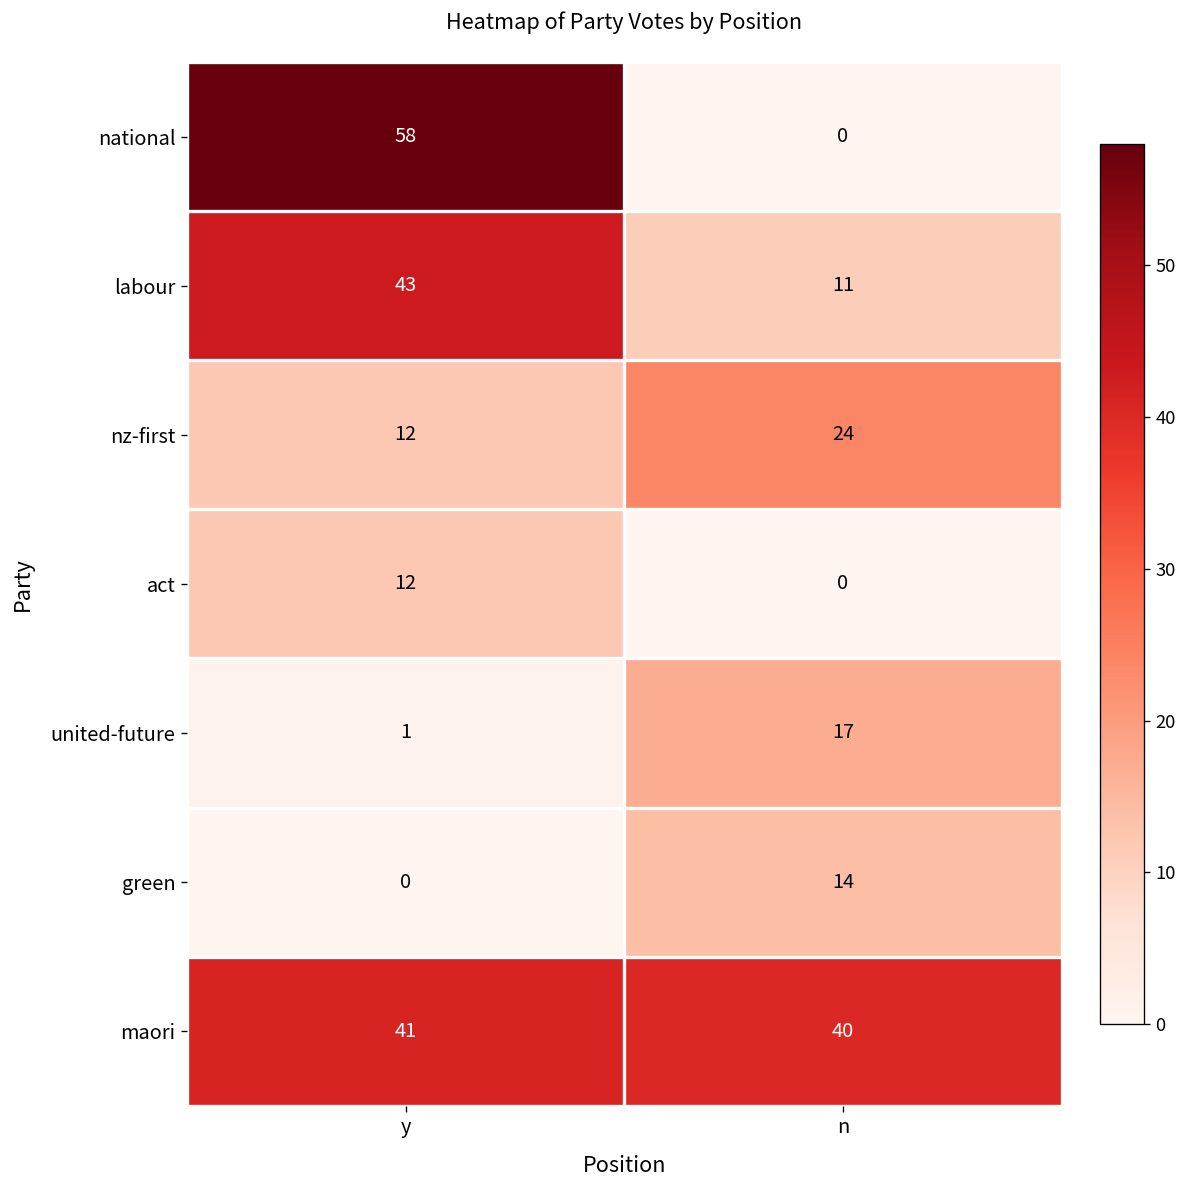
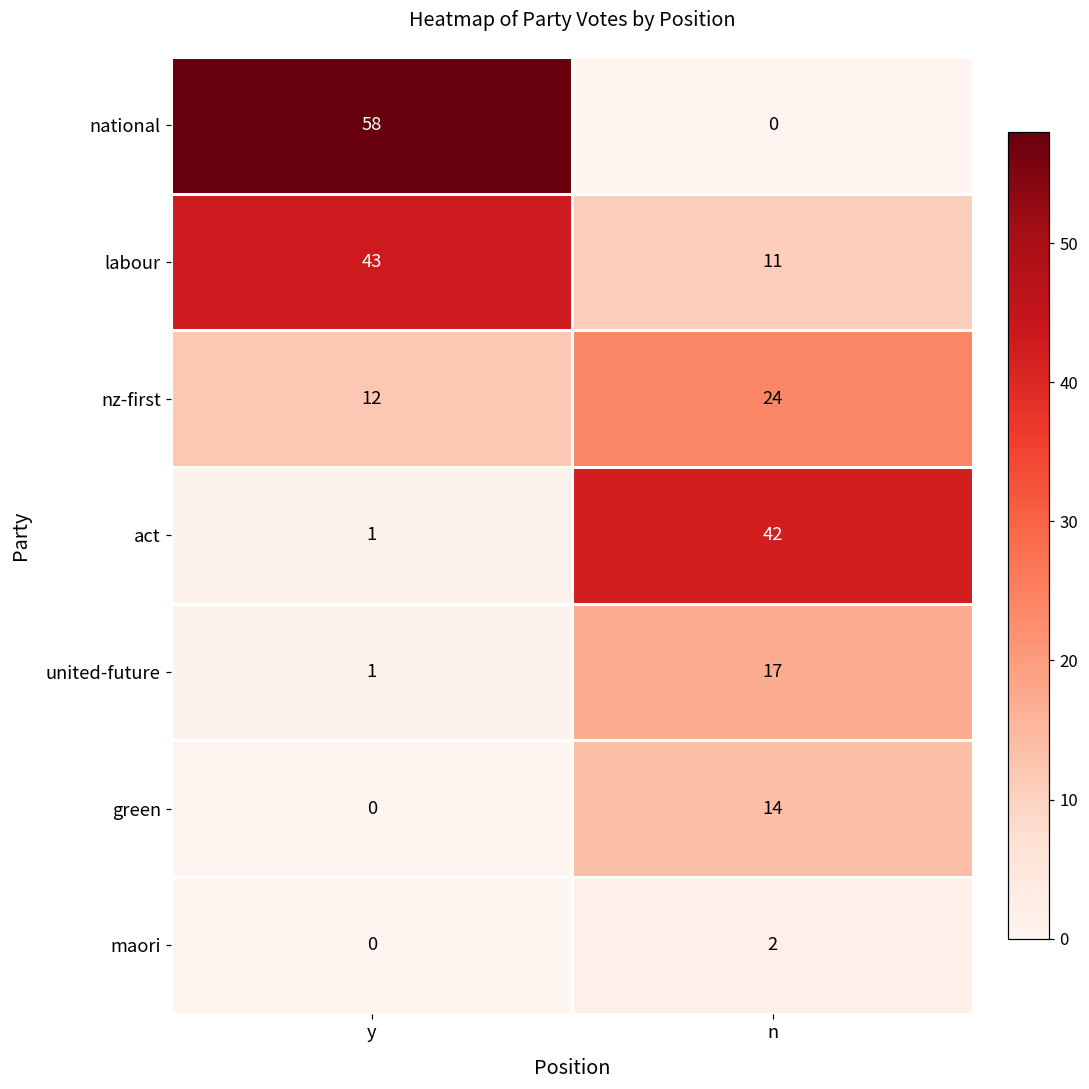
  {
    "national": {
      "y": 58,
      "n": 0
    },
    "labour": {
      "y": 43,
      "n": 11
    },
    "nz-first": {
      "y": 12,
      "n": 24
    },
    "act": {
-     "y": 12,
-     "n": 0
+     "y": 1,
+     "n": 42
    },
    "united-future": {
      "y": 1,
      "n": 17
    },
    "green": {
      "y": 0,
      "n": 14
    },
    "maori": {
-     "y": 41,
-     "n": 40
+     "y": 0,
+     "n": 2
    }
  }
